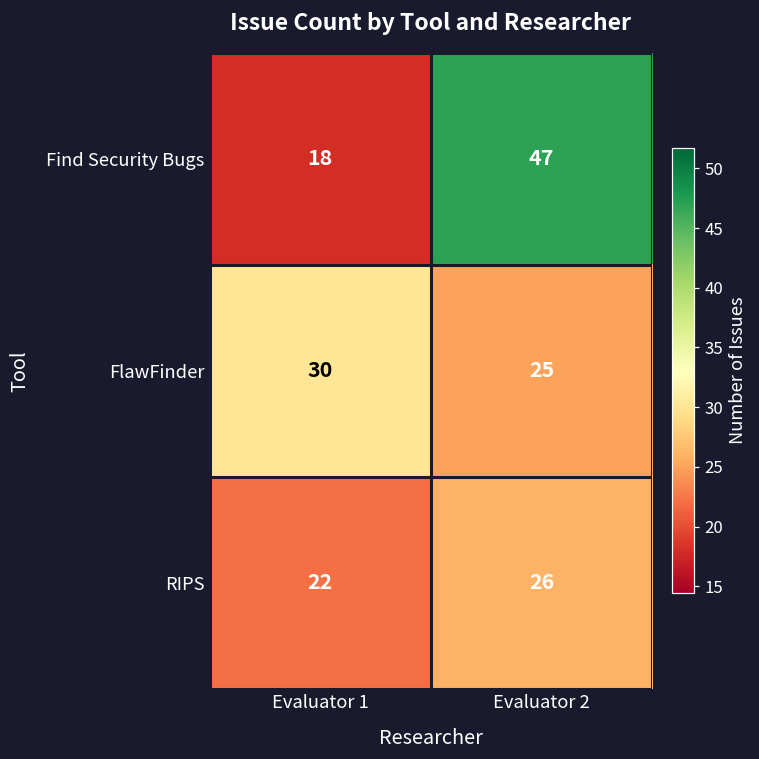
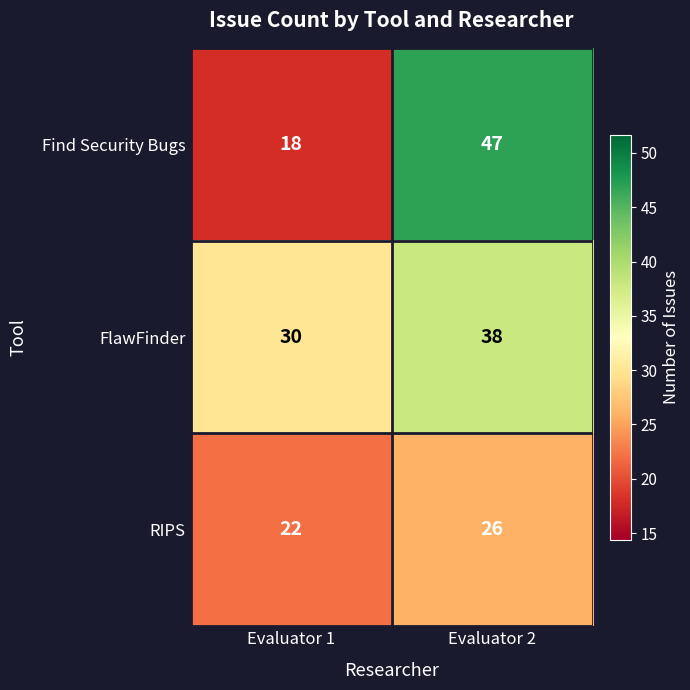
  {
    "Find Security Bugs": {
      "Evaluator 1": 18,
      "Evaluator 2": 47
    },
    "FlawFinder": {
      "Evaluator 1": 30,
-     "Evaluator 2": 25
+     "Evaluator 2": 38
    },
    "RIPS": {
      "Evaluator 1": 22,
      "Evaluator 2": 26
    }
  }
